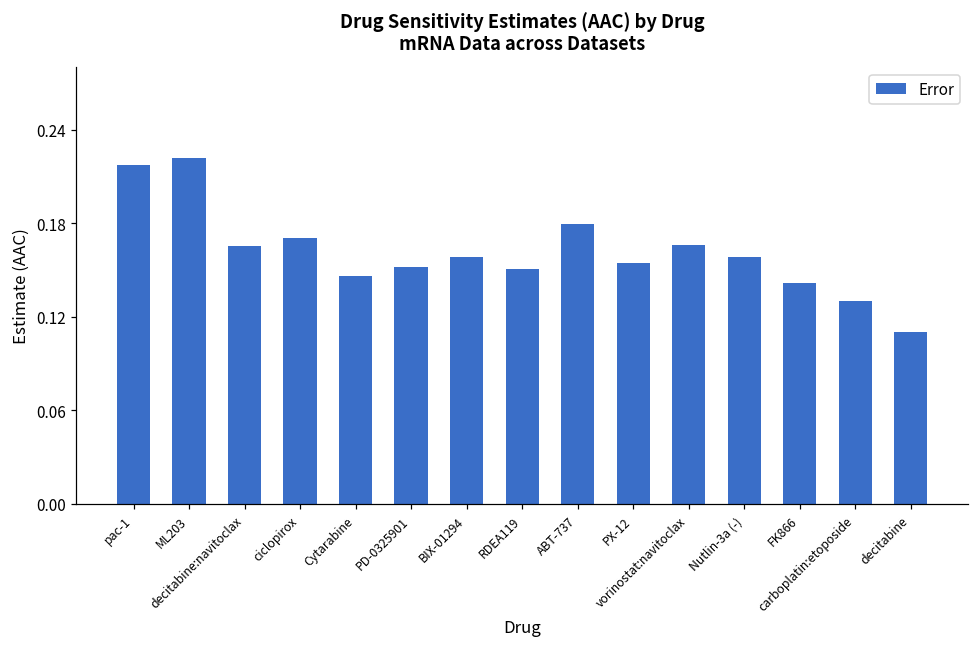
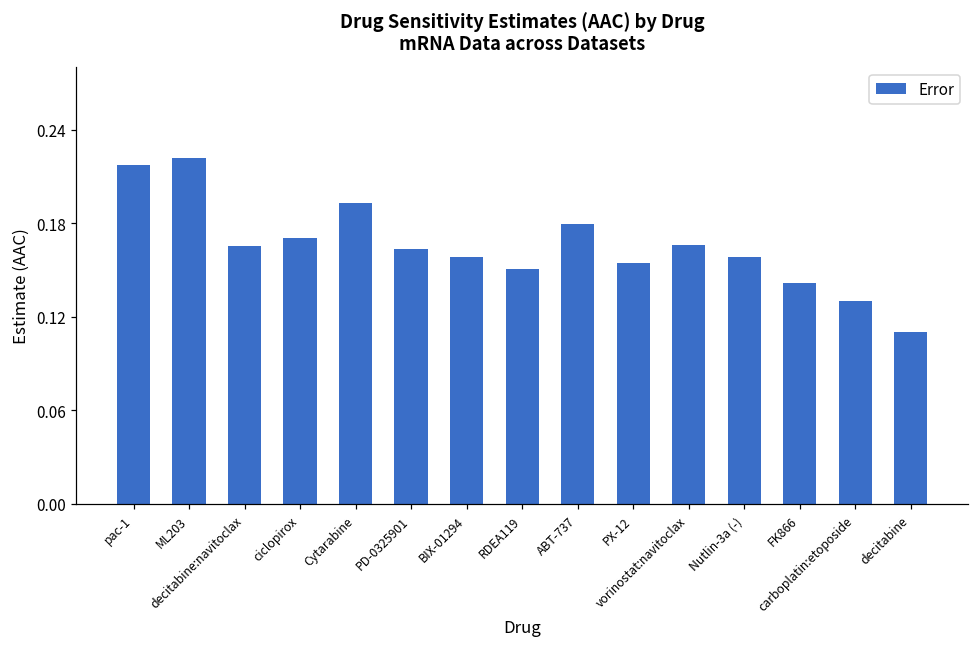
  {
    "pac-1": 0.217,
    "ML203": 0.222,
    "decitabine:navitoclax": 0.166,
    "ciclopirox": 0.171,
-   "Cytarabine": 0.146,
-   "PD-0325901": 0.152,
+   "Cytarabine": 0.193,
+   "PD-0325901": 0.163,
    "BIX-01294": 0.158,
    "RDEA119": 0.151,
    "ABT-737": 0.179,
    "PX-12": 0.154,
    "vorinostat:navitoclax": 0.166,
    "Nutlin-3a (-)": 0.158,
    "FK866": 0.142,
    "carboplatin:etoposide": 0.130,
    "decitabine": 0.110
  }
